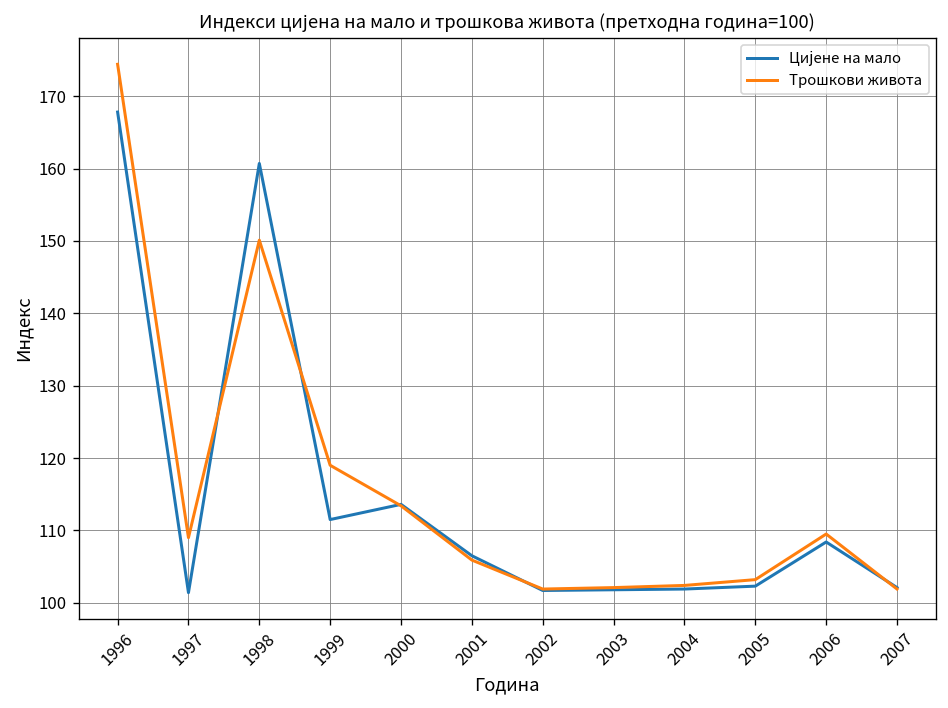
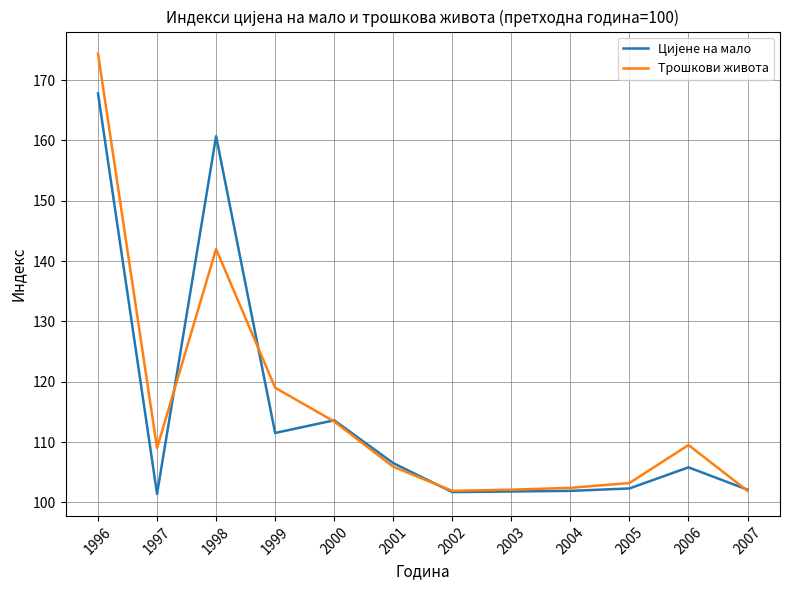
  {
    "Цијене на мало": {
      "1996": 168,
      "1997": 101,
      "1998": 161,
      "1999": 112,
      "2001": 107,
      "2004": 102,
      "2005": 102,
-     "2006": 108
+     "2006": 106
    },
    "Трошкови живота": {
      "1996": 174,
      "1997": 109,
-     "1998": 150,
+     "1998": 142,
      "1999": 119,
      "2001": 106,
      "2004": 102,
      "2005": 103,
      "2006": 110
    }
  }
